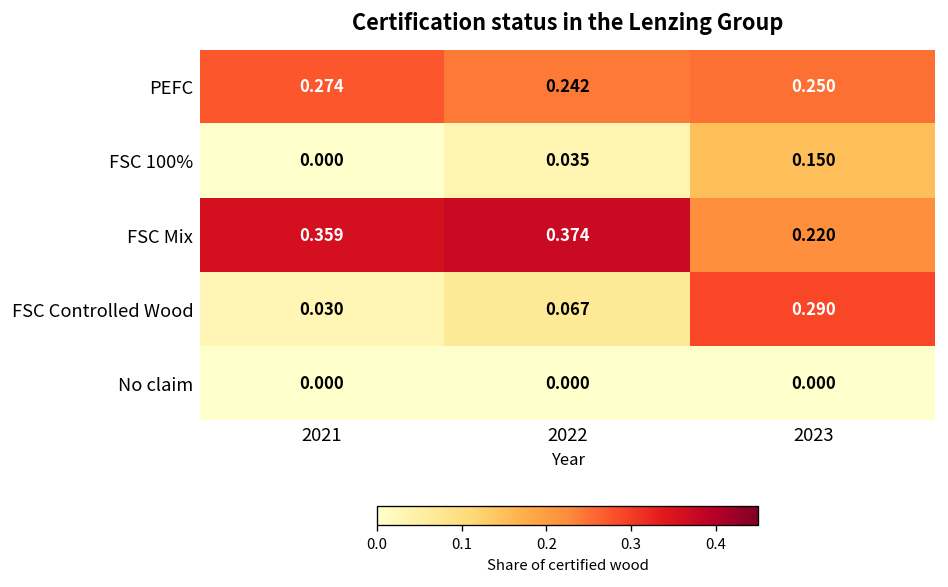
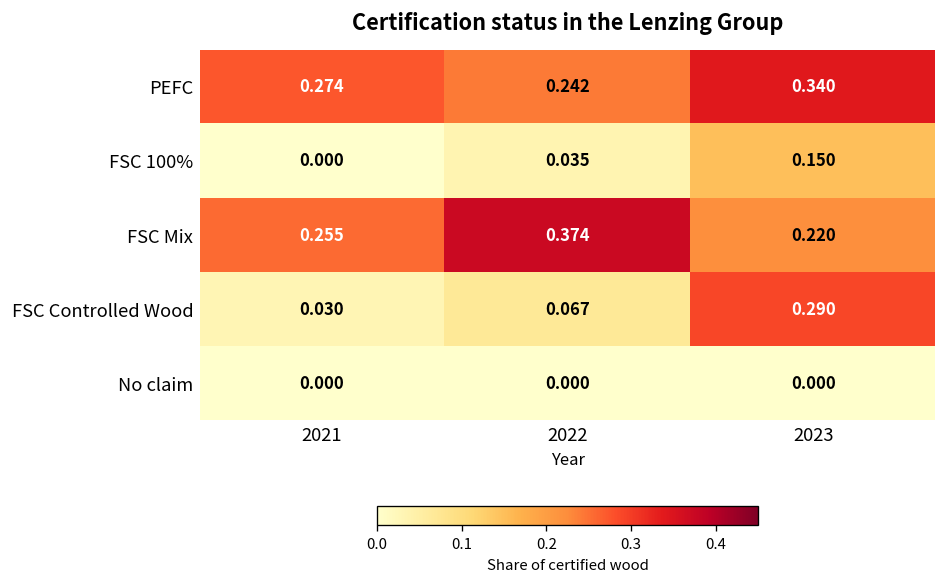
  {
    "PEFC": {
      "2021": 0.274,
      "2022": 0.242,
-     "2023": 0.250
+     "2023": 0.340
    },
    "FSC 100%": {
      "2021": 0.000,
      "2022": 0.035,
      "2023": 0.150
    },
    "FSC Mix": {
-     "2021": 0.359,
+     "2021": 0.255,
      "2022": 0.374,
      "2023": 0.220
    },
    "FSC Controlled Wood": {
      "2021": 0.030,
      "2022": 0.067,
      "2023": 0.290
    },
    "No claim": {
      "2021": 0.000,
      "2022": 0.000,
      "2023": 0.000
    }
  }
